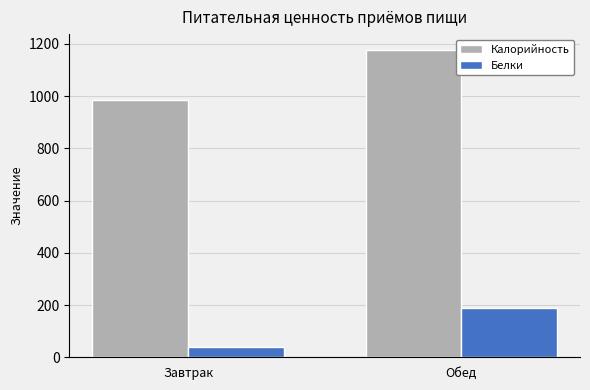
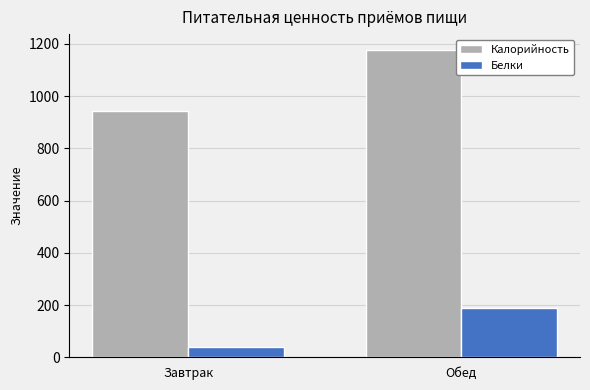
  {
    "Калорийность": {
-     "Завтрак": 990,
+     "Завтрак": 940,
      "Обед": 1180
    },
    "Белки": {
      "Завтрак": 40,
      "Обед": 190
    }
  }
